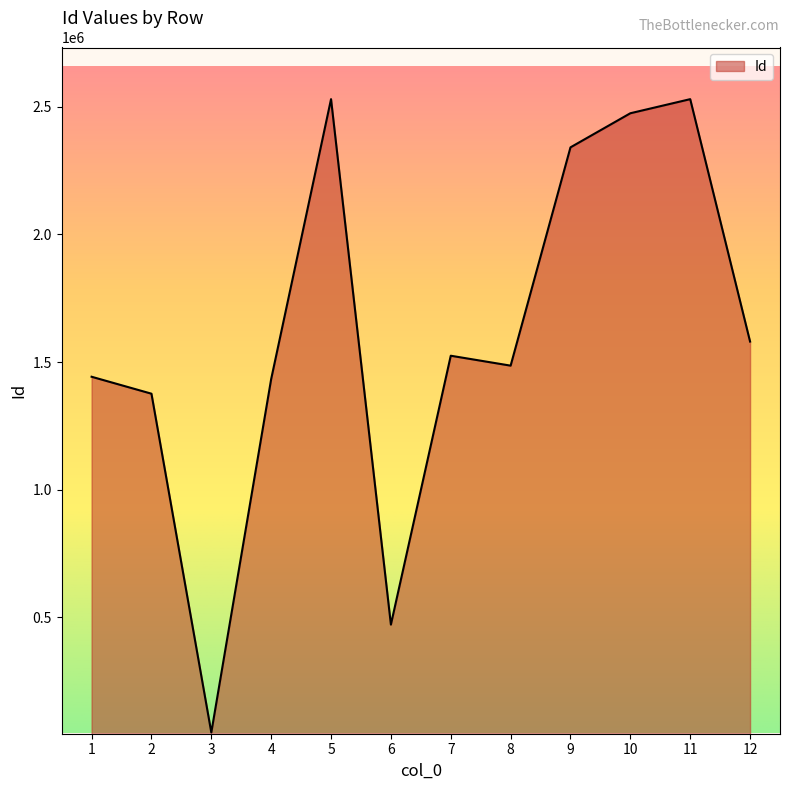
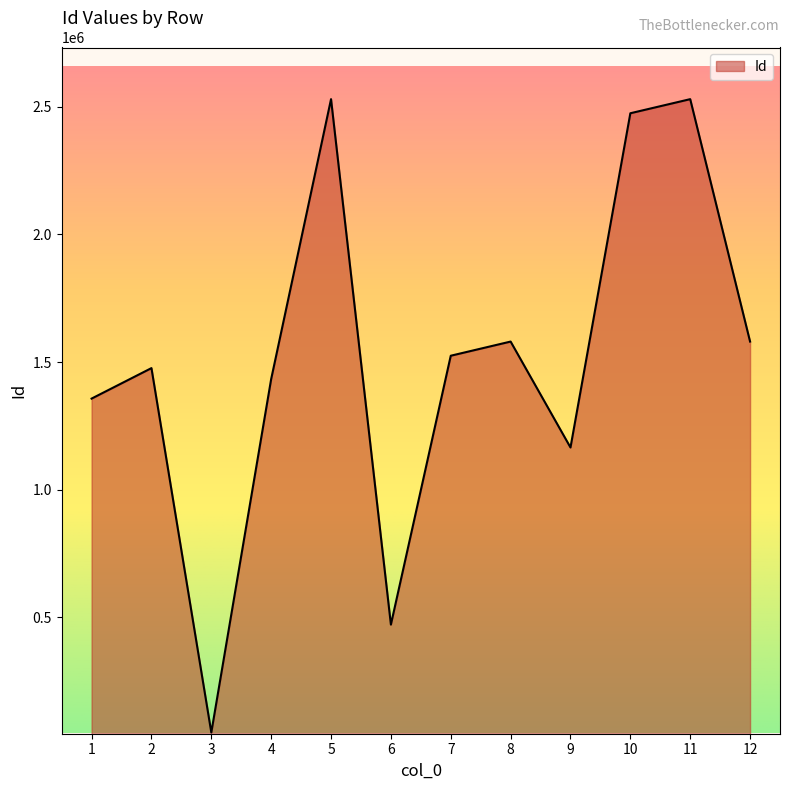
  {
-   "1": 1440000,
-   "2": 1380000,
+   "1": 1360000,
+   "2": 1480000,
    "3": 50000,
    "4": 1430000,
    "5": 2530000,
    "6": 470000,
    "7": 1520000,
-   "8": 1490000,
-   "9": 2340000,
+   "8": 1580000,
+   "9": 1170000,
    "10": 2480000,
    "11": 2530000,
    "12": 1580000
  }
